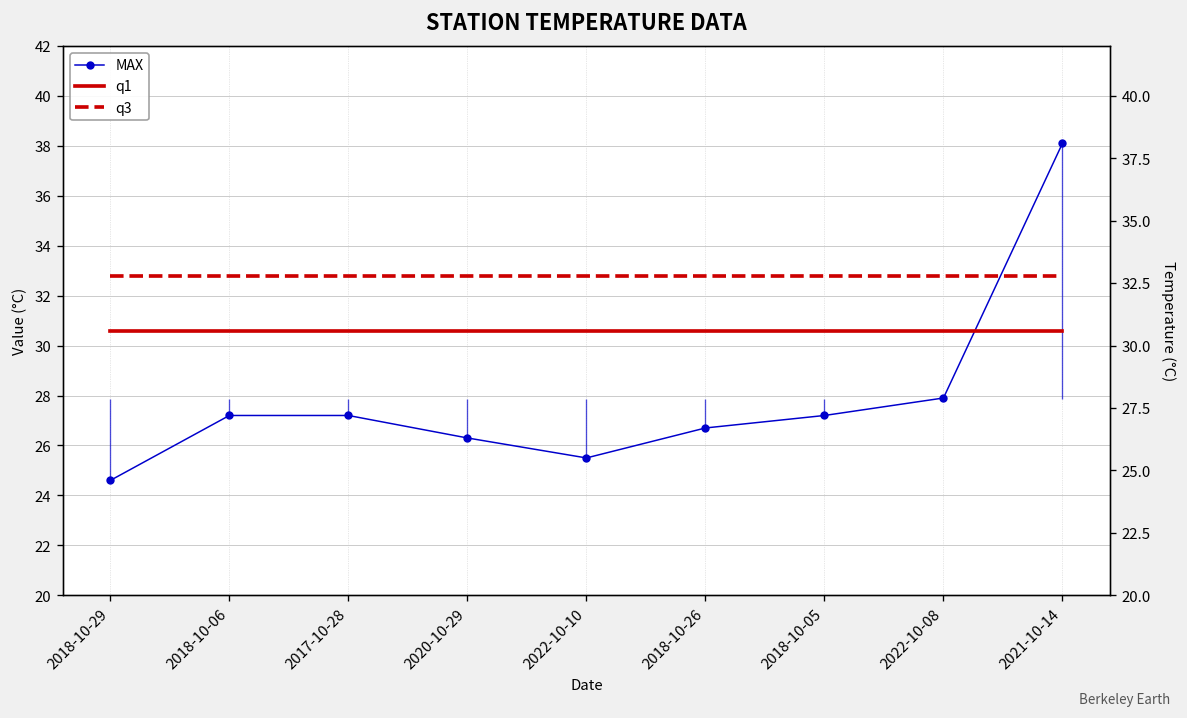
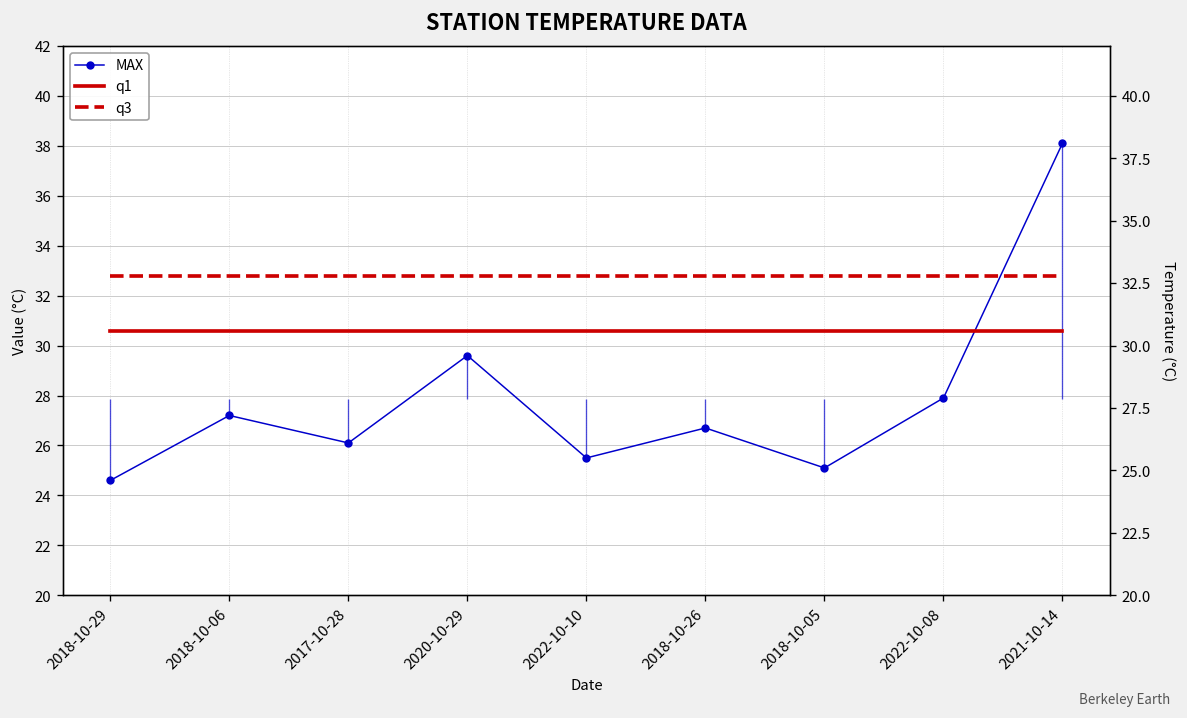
  {
    "MAX": {
      "2018-10-29": 24.6,
      "2018-10-06": 27.2,
-     "2017-10-28": 27.2,
-     "2020-10-29": 26.3,
+     "2017-10-28": 26.1,
+     "2020-10-29": 29.6,
      "2022-10-10": 25.5,
      "2018-10-26": 26.7,
-     "2018-10-05": 27.2,
+     "2018-10-05": 25.1,
      "2022-10-08": 27.9,
      "2021-10-14": 38.1
    }
  }
